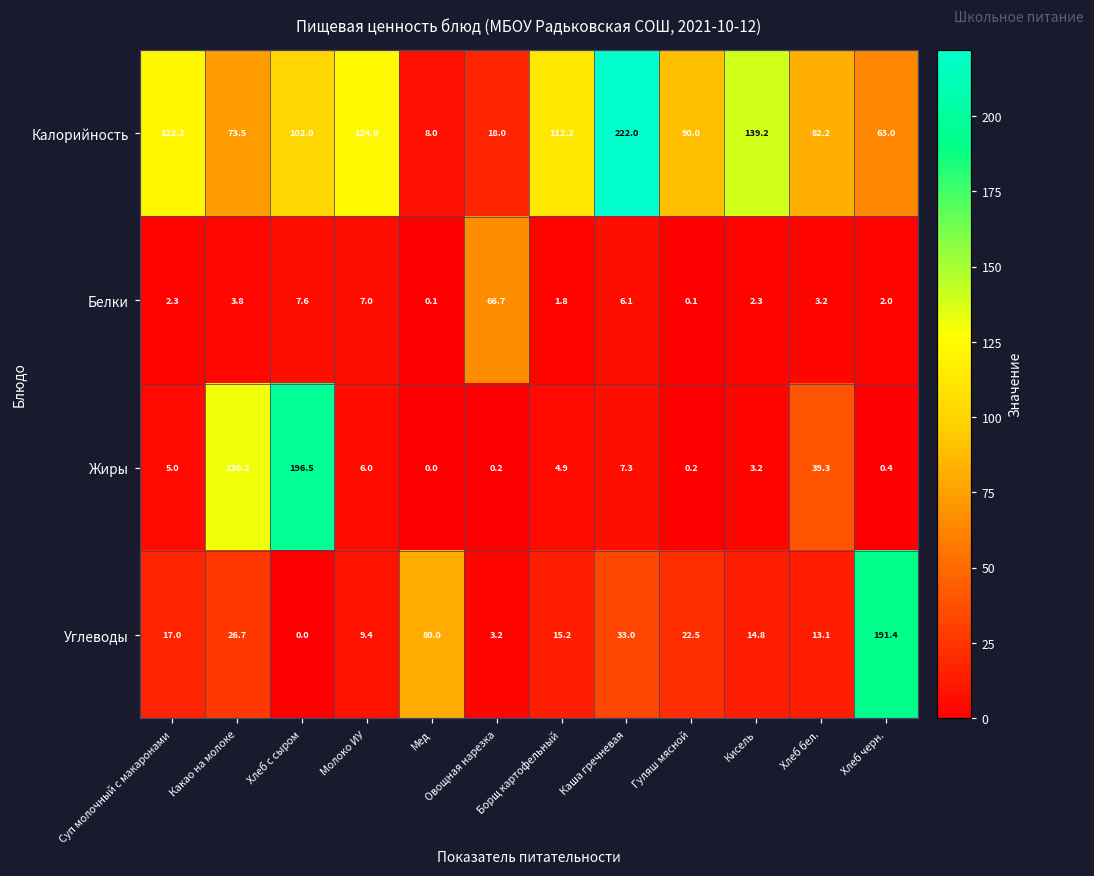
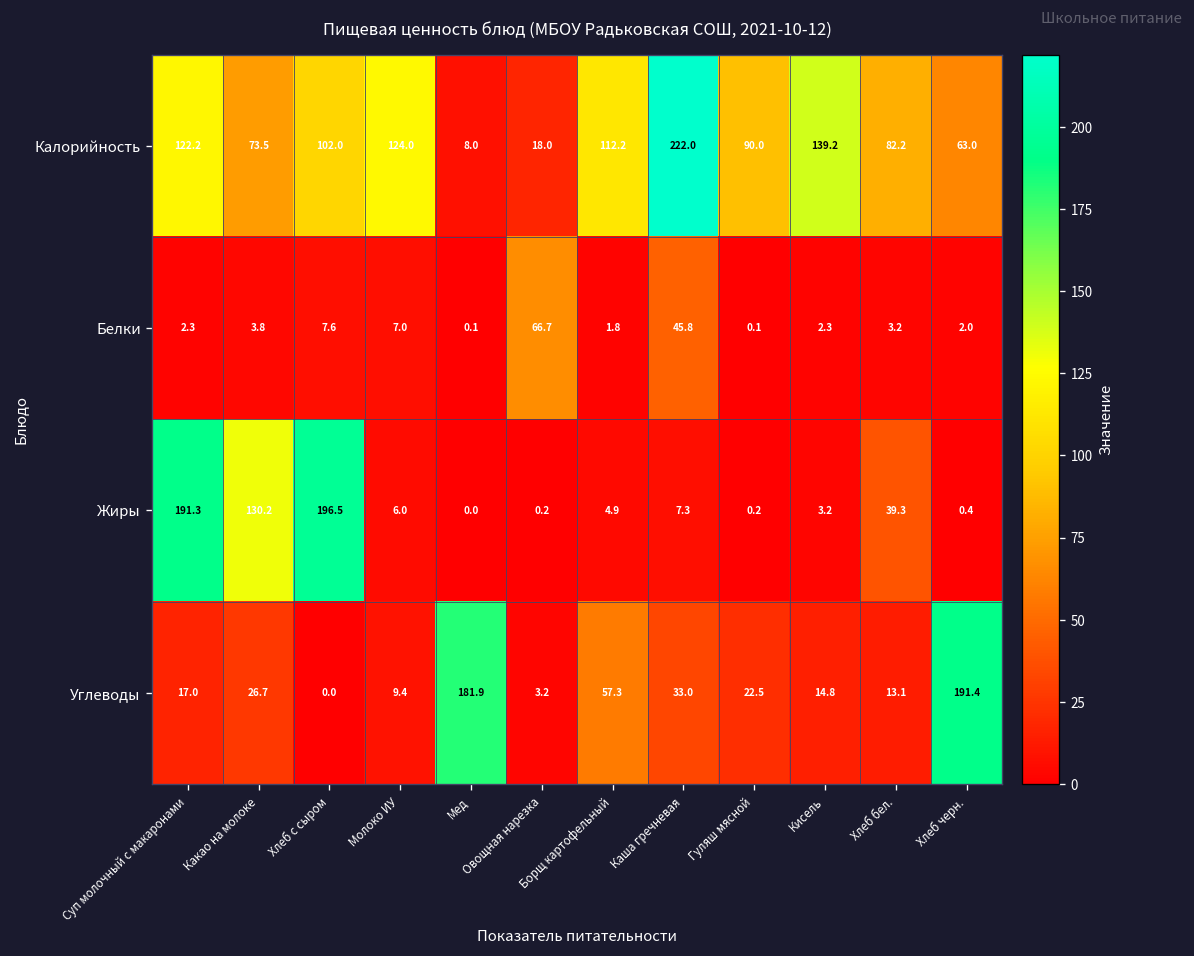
  {
    "Калорийность": {
      "Суп молочный с макаронами": 122.2,
      "Какао на молоке": 73.5,
      "Хлеб с сыром": 102.0,
      "Молоко ИУ": 124.0,
      "Мед": 8.0,
      "Овощная нарезка": 18.0,
      "Борщ картофельный": 112.2,
      "Каша гречневая": 222.0,
      "Гуляш мясной": 90.0,
      "Кисель": 139.2,
      "Хлеб бел.": 82.2,
      "Хлеб черн.": 63.0
    },
    "Белки": {
      "Суп молочный с макаронами": 2.3,
      "Какао на молоке": 3.8,
      "Хлеб с сыром": 7.6,
      "Молоко ИУ": 7.0,
      "Мед": 0.1,
      "Овощная нарезка": 66.7,
      "Борщ картофельный": 1.8,
-     "Каша гречневая": 6.1,
+     "Каша гречневая": 45.8,
      "Гуляш мясной": 0.1,
      "Кисель": 2.3,
      "Хлеб бел.": 3.2,
      "Хлеб черн.": 2.0
    },
    "Жиры": {
-     "Суп молочный с макаронами": 5.0,
+     "Суп молочный с макаронами": 191.3,
      "Какао на молоке": 130.2,
      "Хлеб с сыром": 196.5,
      "Молоко ИУ": 6.0,
      "Мед": 0.0,
      "Овощная нарезка": 0.2,
      "Борщ картофельный": 4.9,
      "Каша гречневая": 7.3,
      "Гуляш мясной": 0.2,
      "Кисель": 3.2,
      "Хлеб бел.": 39.3,
      "Хлеб черн.": 0.4
    },
    "Углеводы": {
      "Суп молочный с макаронами": 17.0,
      "Какао на молоке": 26.7,
      "Хлеб с сыром": 0.0,
      "Молоко ИУ": 9.4,
-     "Мед": 80.0,
+     "Мед": 181.9,
      "Овощная нарезка": 3.2,
-     "Борщ картофельный": 15.2,
+     "Борщ картофельный": 57.3,
      "Каша гречневая": 33.0,
      "Гуляш мясной": 22.5,
      "Кисель": 14.8,
      "Хлеб бел.": 13.1,
      "Хлеб черн.": 191.4
    }
  }
